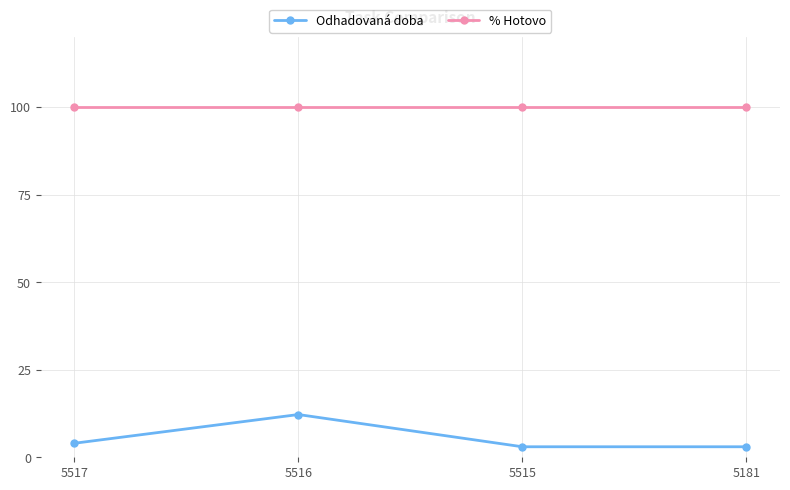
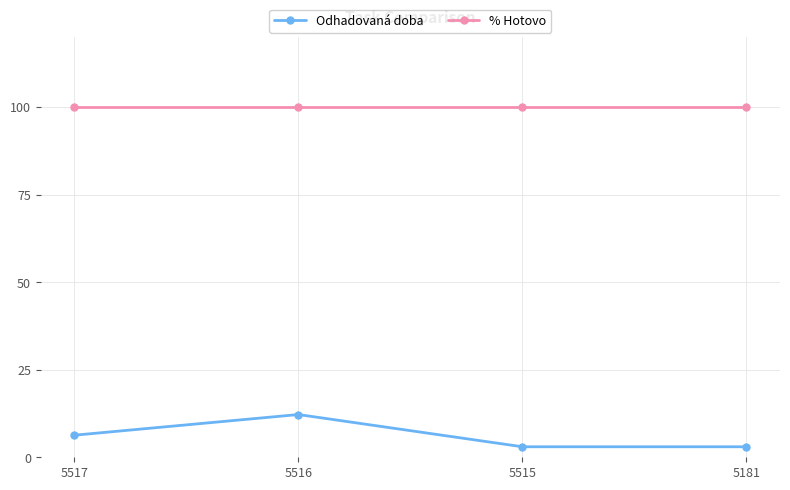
  {
    "Odhadovaná doba": {
-     "5517": 4,
+     "5517": 6,
      "5516": 12,
      "5515": 3,
      "5181": 3
    },
    "% Hotovo": {
      "5517": 100,
      "5516": 100,
      "5515": 100,
      "5181": 100
    }
  }
